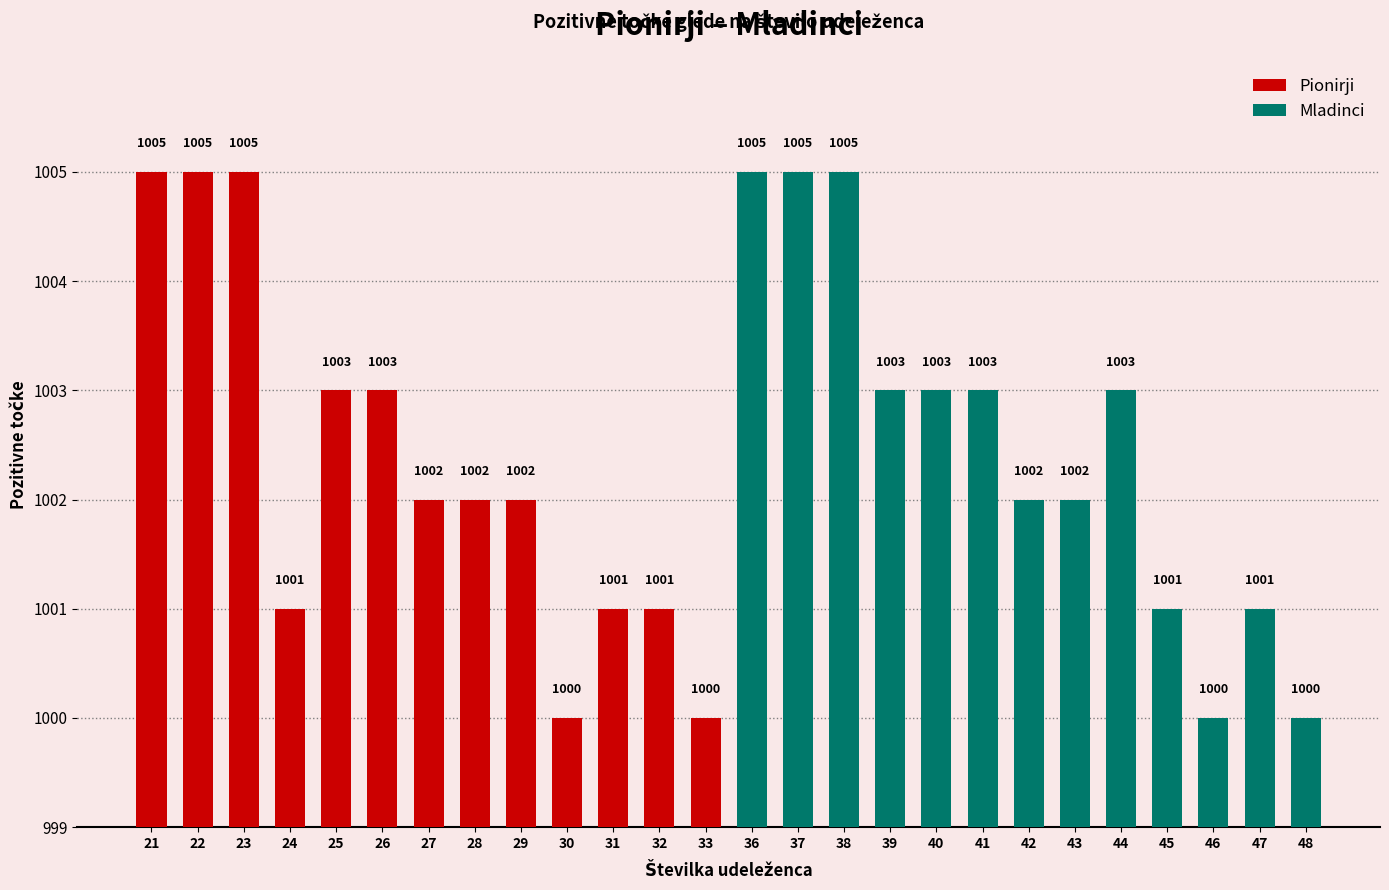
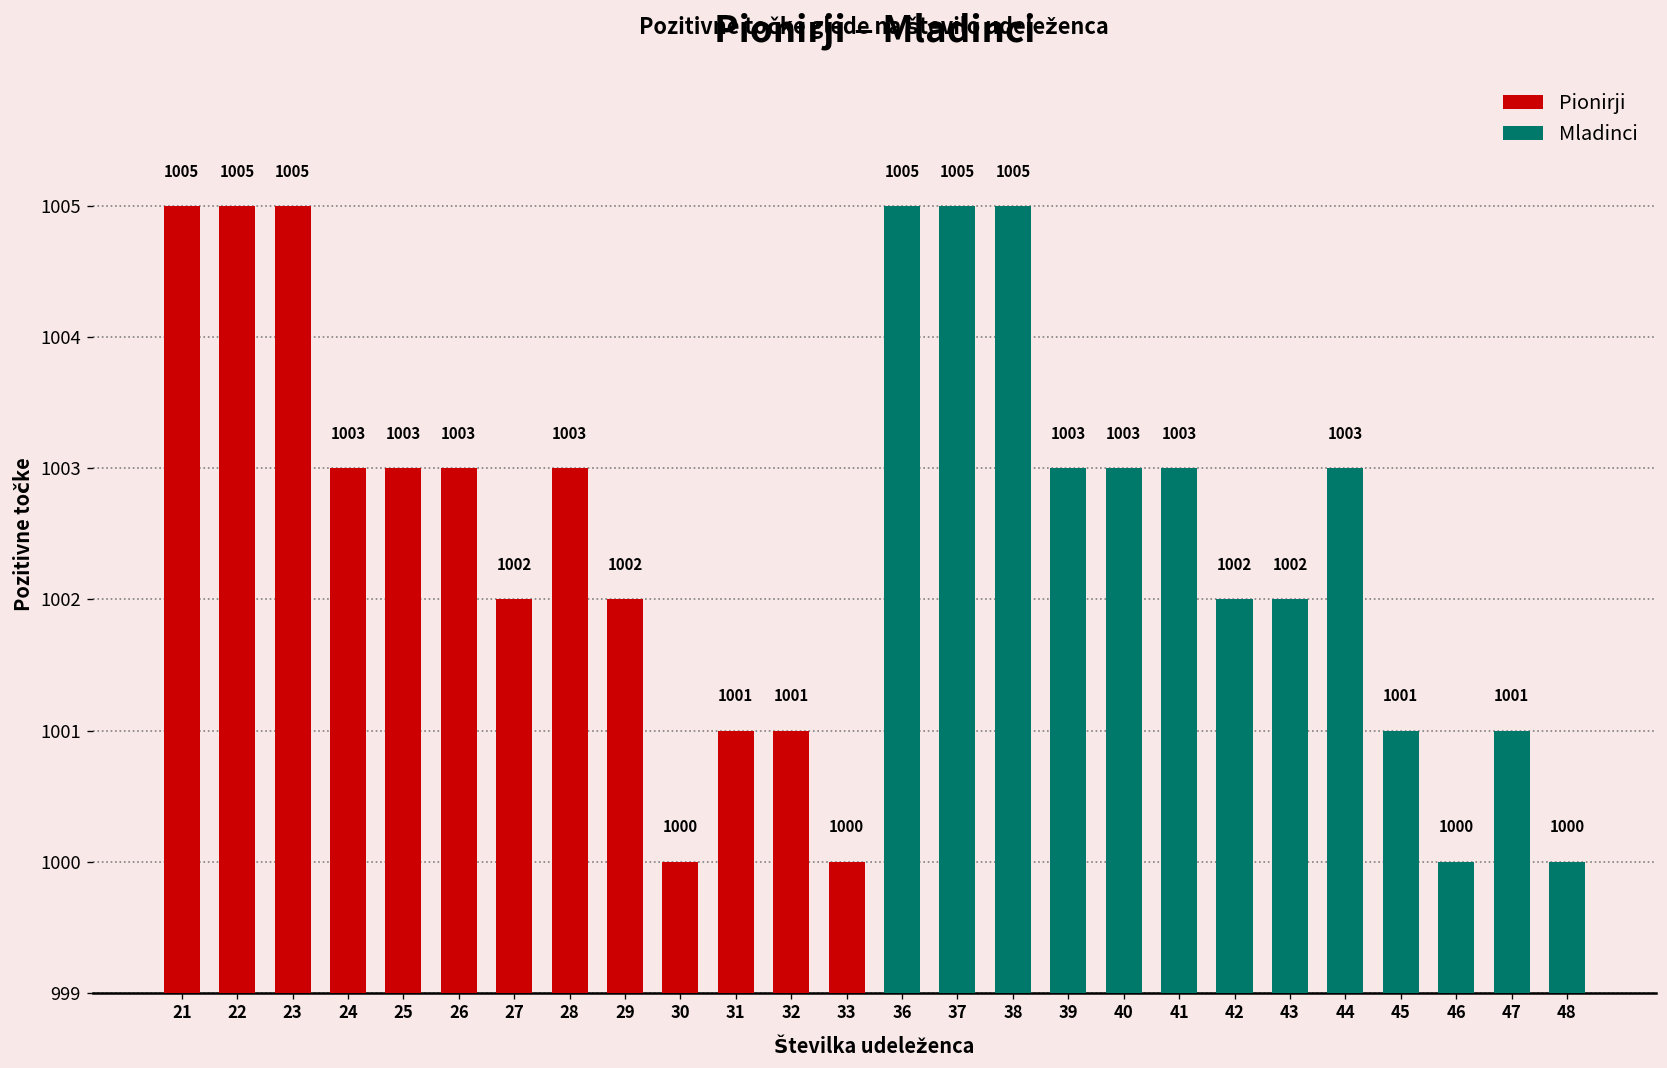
  {
    "Pionirji": {
      "21": 1005,
      "22": 1005,
      "23": 1005,
-     "24": 1001,
+     "24": 1003,
      "25": 1003,
      "26": 1003,
      "27": 1002,
-     "28": 1002,
+     "28": 1003,
      "29": 1002,
      "30": 1000,
      "31": 1001,
      "32": 1001,
      "33": 1000
    },
    "Mladinci": {
      "36": 1005,
      "37": 1005,
      "38": 1005,
      "39": 1003,
      "40": 1003,
      "41": 1003,
      "42": 1002,
      "43": 1002,
      "44": 1003,
      "45": 1001,
      "46": 1000,
      "47": 1001,
      "48": 1000
    }
  }
